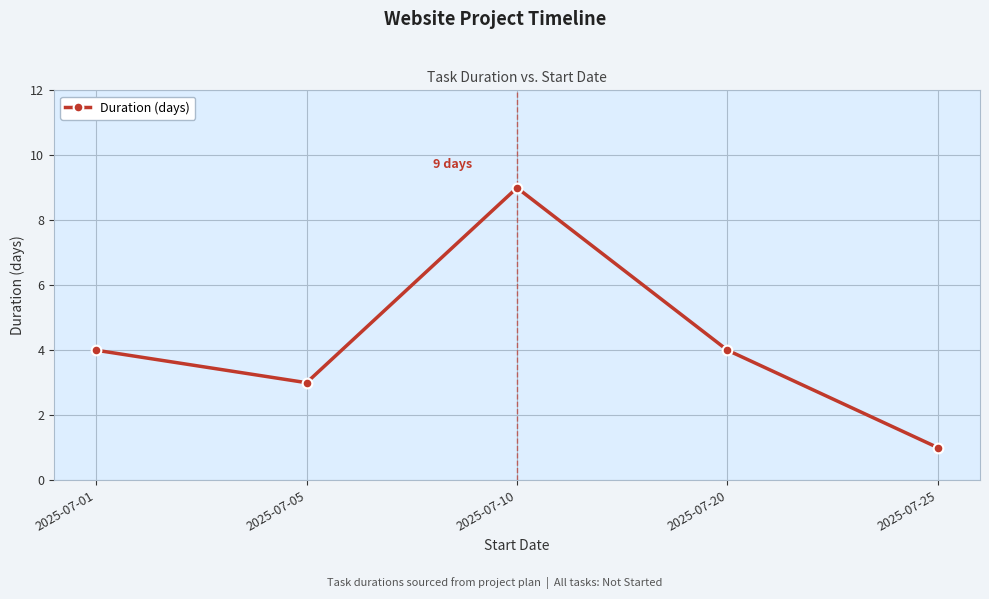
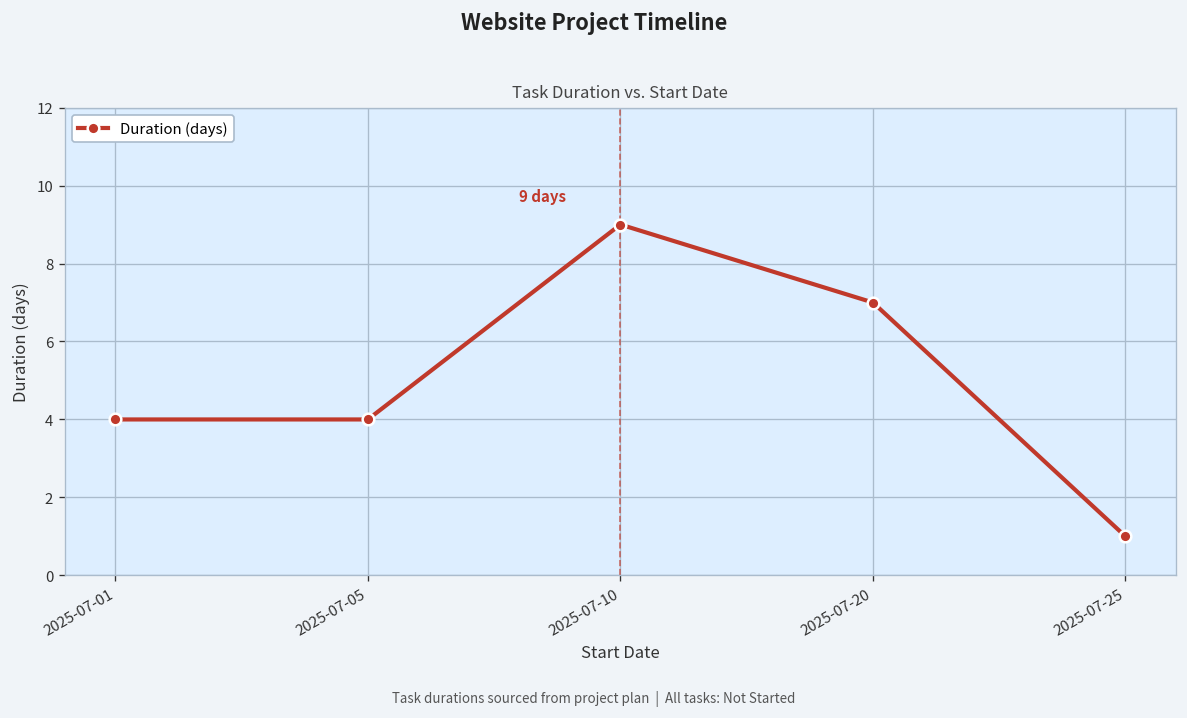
  {
    "2025-07-01": 4,
-   "2025-07-05": 3,
+   "2025-07-05": 4,
    "2025-07-10": 9,
-   "2025-07-20": 4,
+   "2025-07-20": 7,
    "2025-07-25": 1
  }
